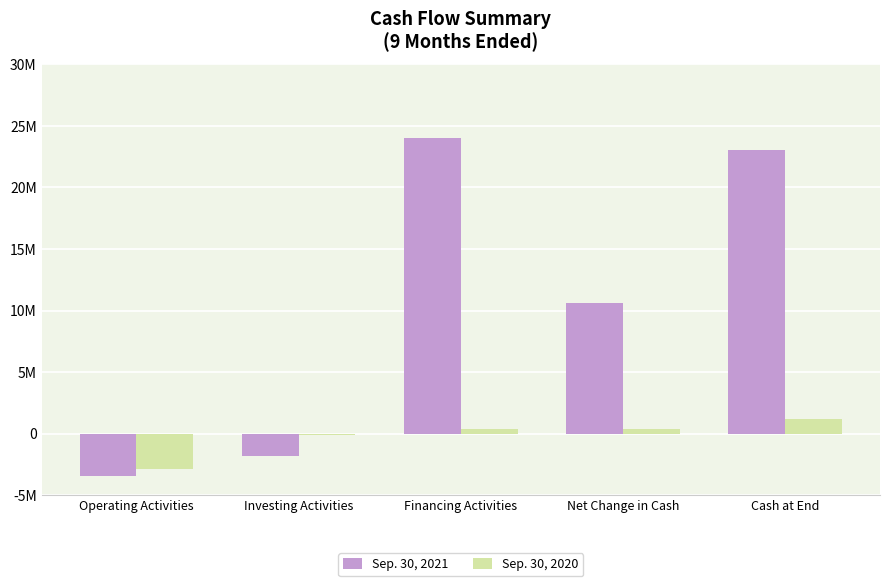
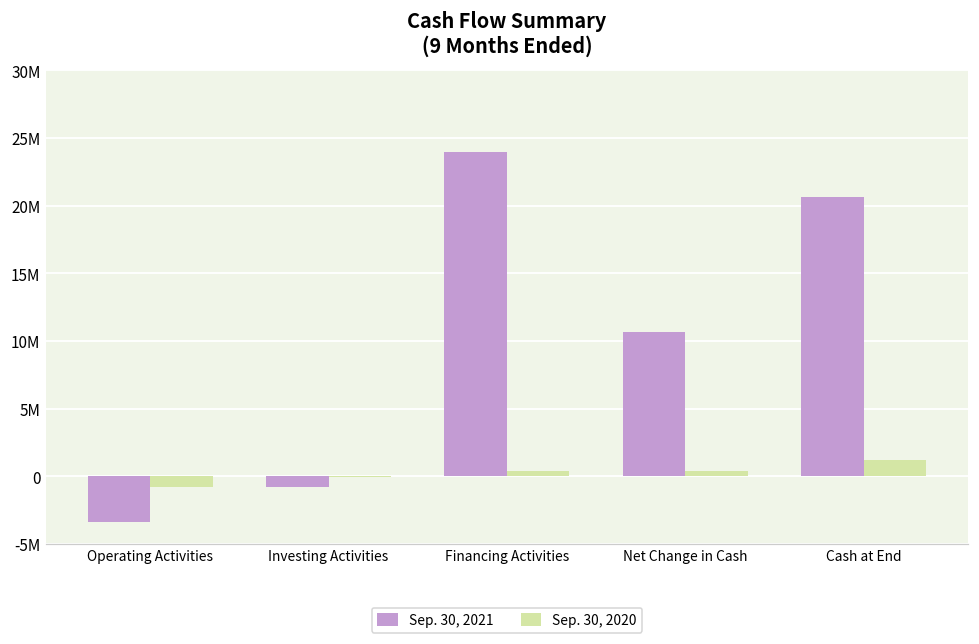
  {
    "Sep. 30, 2021": {
      "Operating Activities": -3400000,
-     "Investing Activities": -1800000,
+     "Investing Activities": -800000,
      "Financing Activities": 24000000,
      "Net Change in Cash": 10600000,
-     "Cash at End": 23000000
+     "Cash at End": 20700000
    },
    "Sep. 30, 2020": {
-     "Operating Activities": -2900000,
+     "Operating Activities": -800000,
      "Financing Activities": 400000,
      "Net Change in Cash": 400000,
      "Cash at End": 1200000
    }
  }
